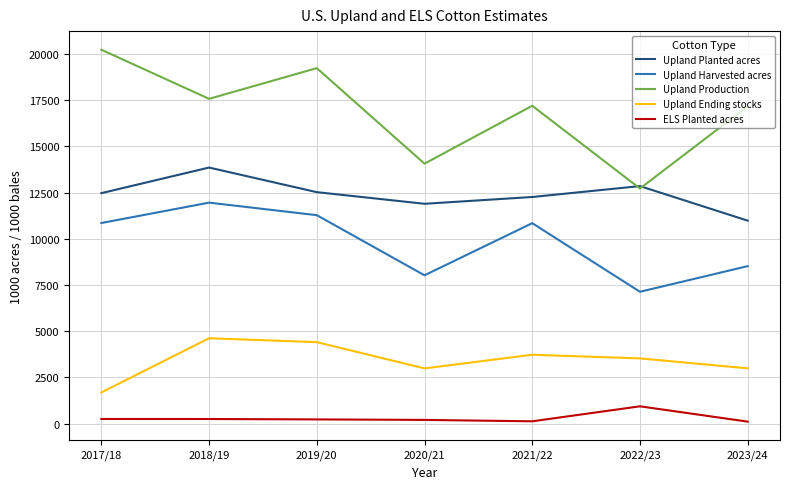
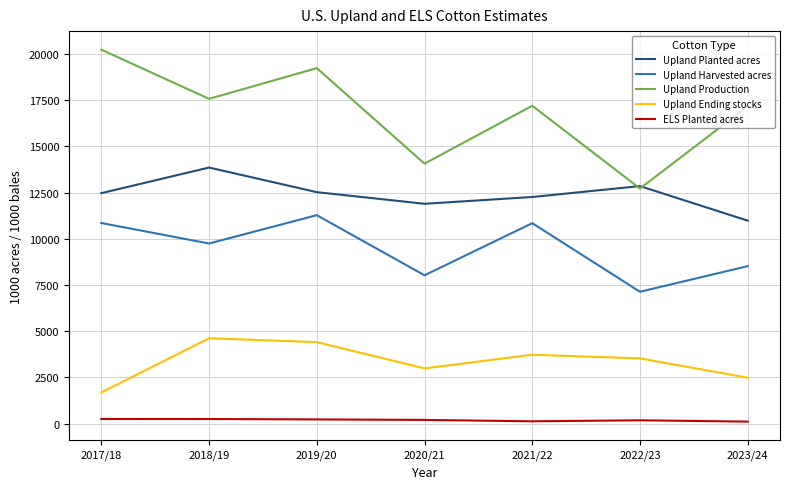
  {
    "Upland Planted acres": {
      "2017/18": 12500,
      "2018/19": 13900,
      "2019/20": 12500,
      "2020/21": 11900,
      "2021/22": 12300,
      "2023/24": 11000
    },
    "Upland Harvested acres": {
      "2017/18": 10900,
-     "2018/19": 12000,
+     "2018/19": 9700,
      "2019/20": 11300,
      "2020/21": 8000,
      "2021/22": 10800,
      "2022/23": 7100,
      "2023/24": 8500
    },
    "Upland Production": {
      "2017/18": 20200,
      "2018/19": 17600,
      "2019/20": 19200,
      "2020/21": 14100,
      "2021/22": 17200
    },
    "Upland Ending stocks": {
      "2017/18": 1700,
      "2018/19": 4600,
      "2019/20": 4400,
      "2020/21": 3000,
      "2021/22": 3700,
      "2022/23": 3500,
-     "2023/24": 3000
+     "2023/24": 2500
    },
    "ELS Planted acres": {
      "2017/18": 300,
      "2018/19": 300,
      "2019/20": 200,
      "2020/21": 200,
      "2021/22": 100,
-     "2022/23": 900,
+     "2022/23": 200,
      "2023/24": 100
    }
  }
